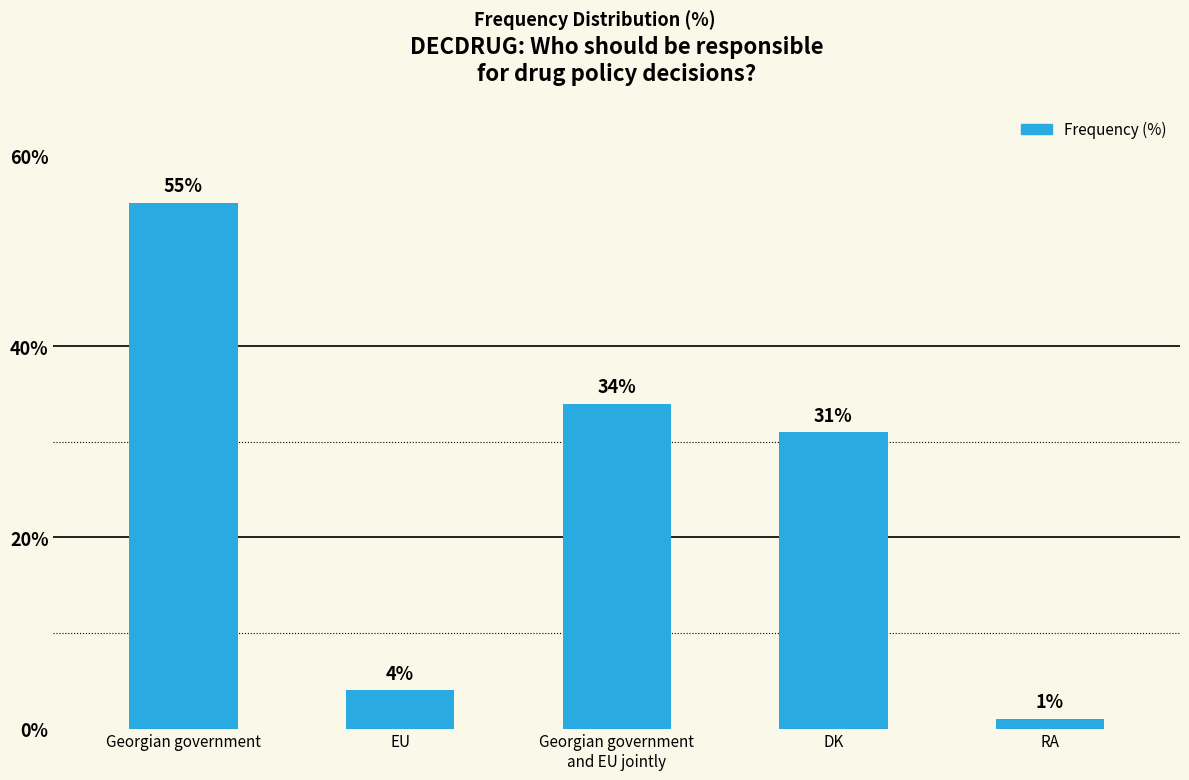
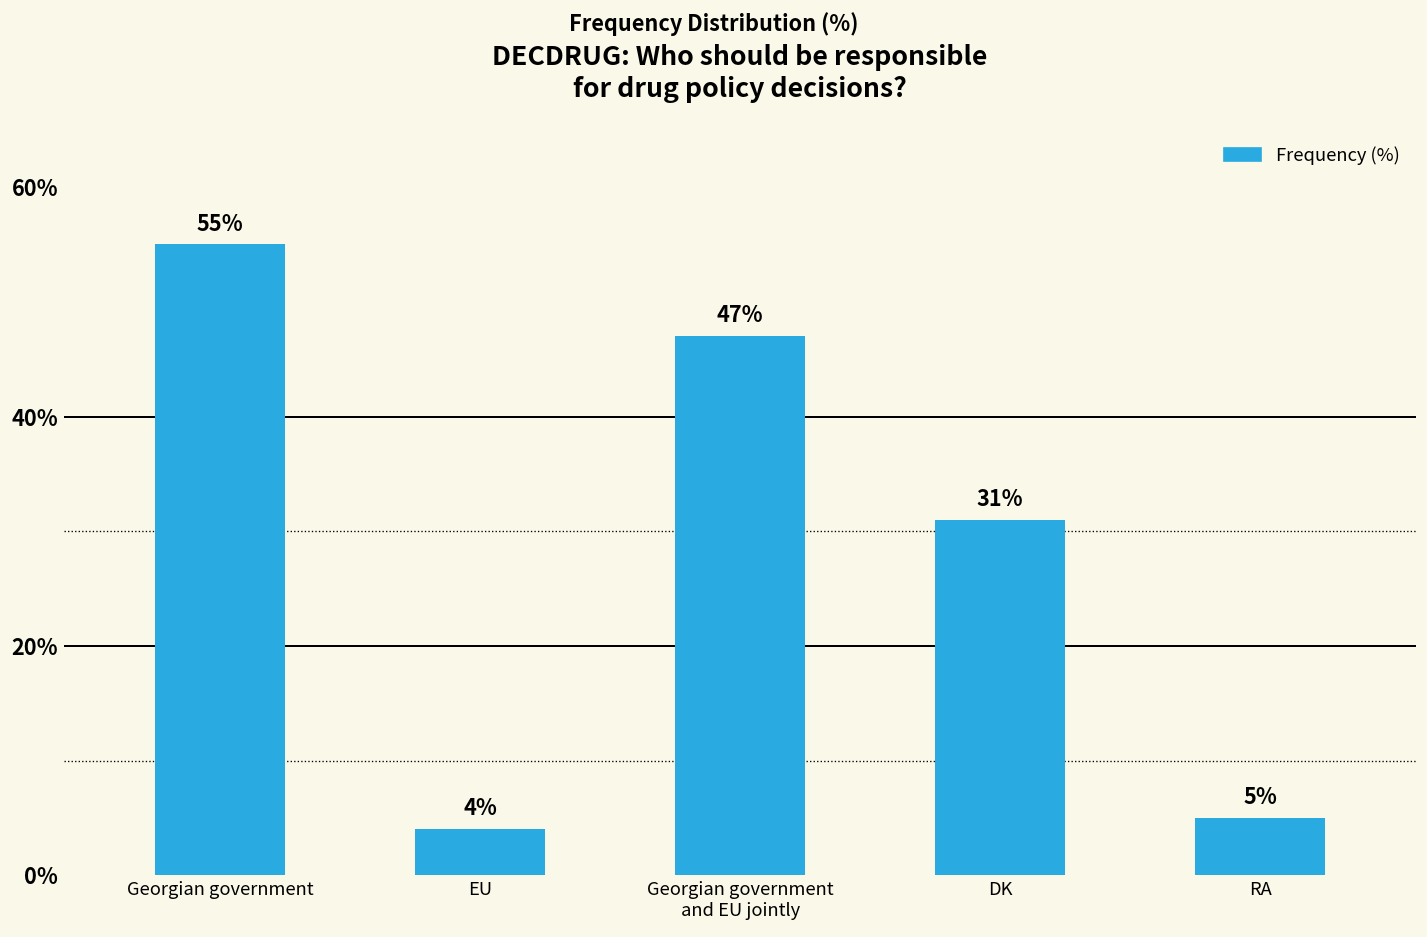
  {
    "Georgian government": "55%",
    "EU": "4%",
-   "Georgian government and EU jointly": "34%",
+   "Georgian government and EU jointly": "47%",
    "DK": "31%",
-   "RA": "1%"
+   "RA": "5%"
  }
